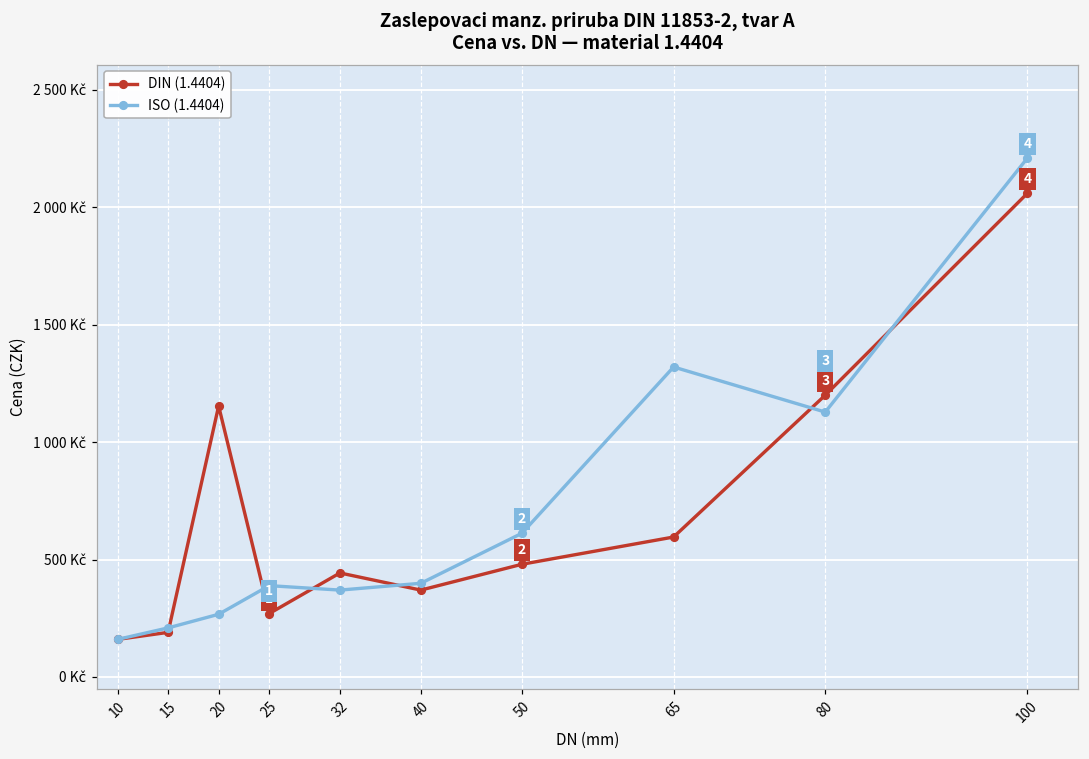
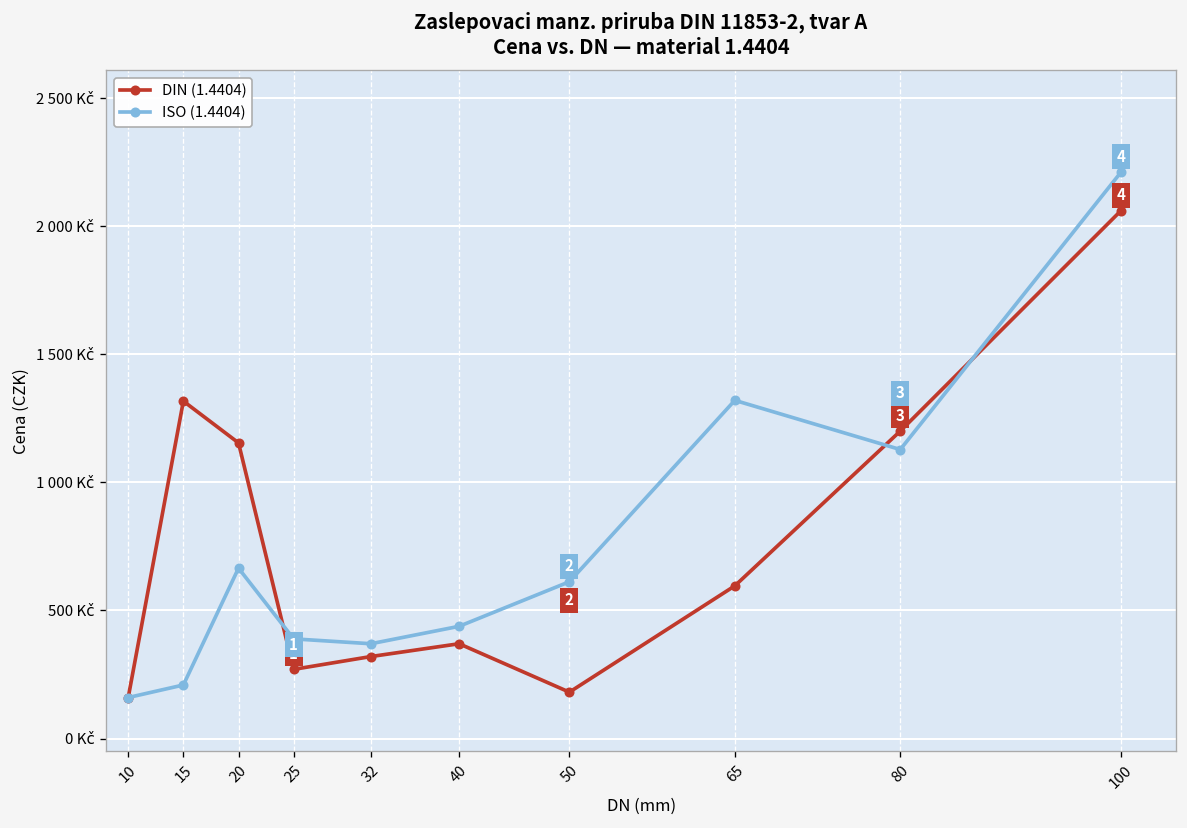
  {
    "DIN (1.4404)": {
-     "15": "190 Kč",
+     "15": "1320 Kč",
      "20": "1150 Kč",
-     "32": "440 Kč",
+     "32": "320 Kč",
      "40": "370 Kč",
-     "50": "480 Kč",
+     "50": "180 Kč",
      "65": "600 Kč"
    },
    "ISO (1.4404)": {
      "15": "210 Kč",
-     "20": "270 Kč",
+     "20": "670 Kč",
      "32": "370 Kč",
-     "40": "400 Kč",
+     "40": "440 Kč",
      "65": "1320 Kč",
      "80": "1130 Kč"
    }
  }
